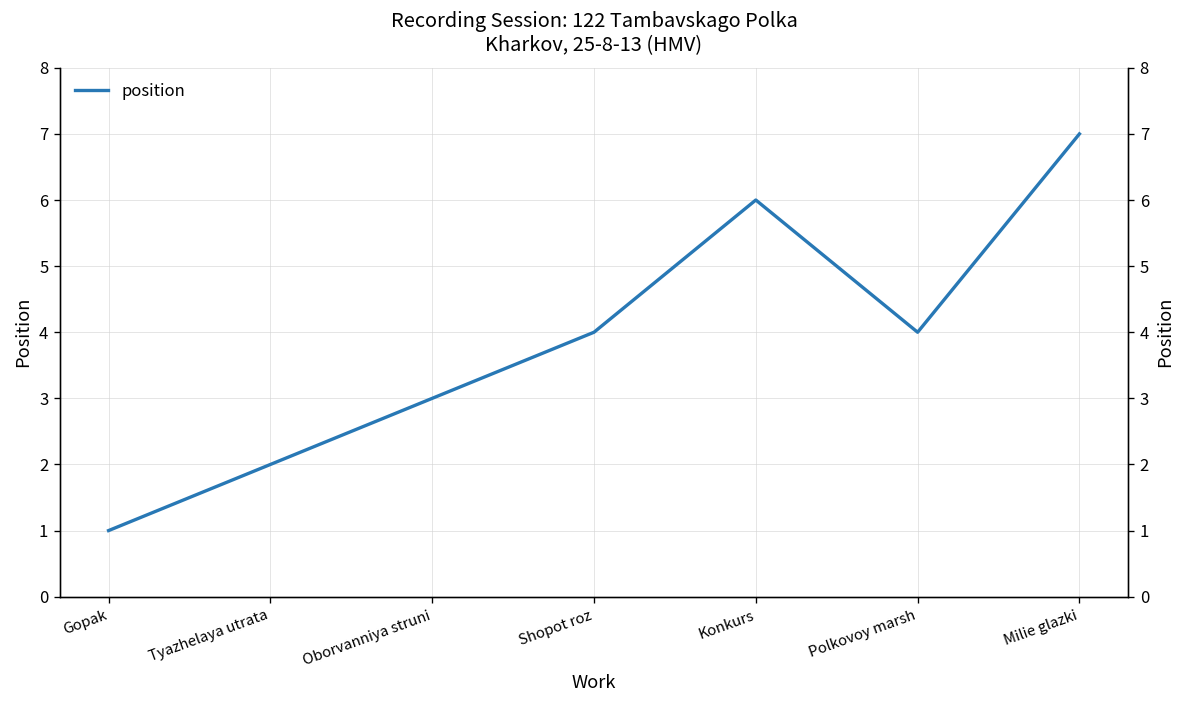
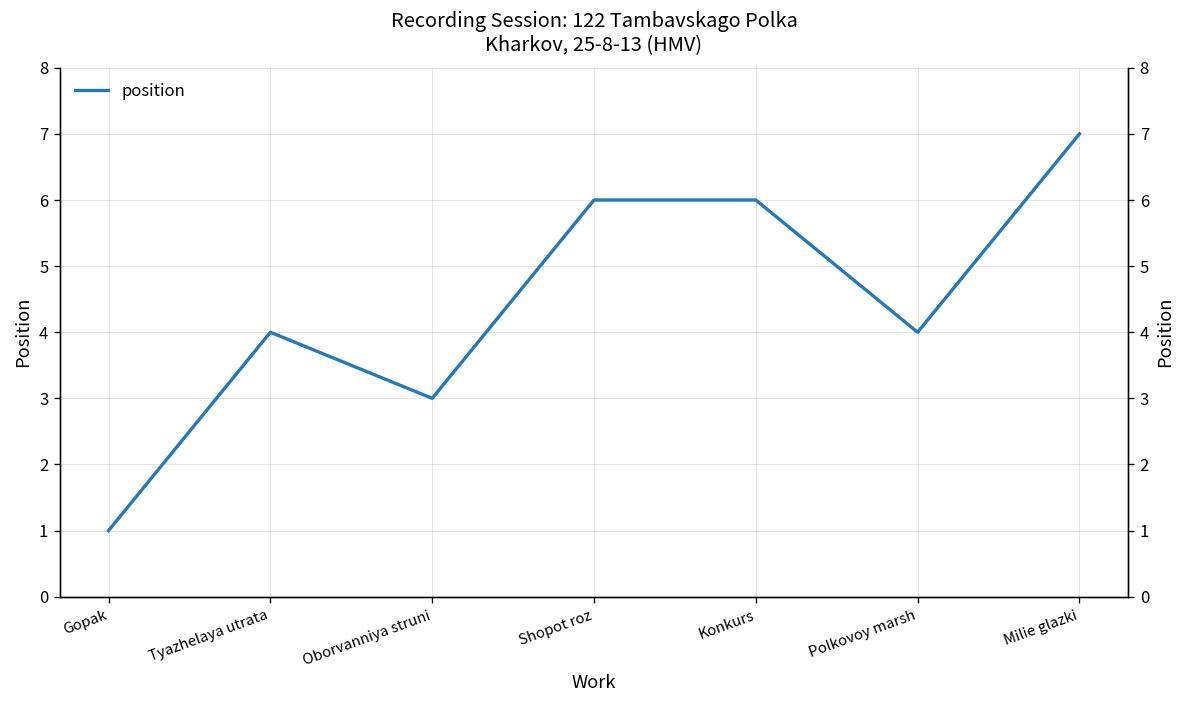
  {
    "Gopak": 1,
-   "Tyazhelaya utrata": 2,
+   "Tyazhelaya utrata": 4,
    "Oborvanniya struni": 3,
-   "Shopot roz": 4,
+   "Shopot roz": 6,
    "Konkurs": 6,
    "Polkovoy marsh": 4,
    "Milie glazki": 7
  }
